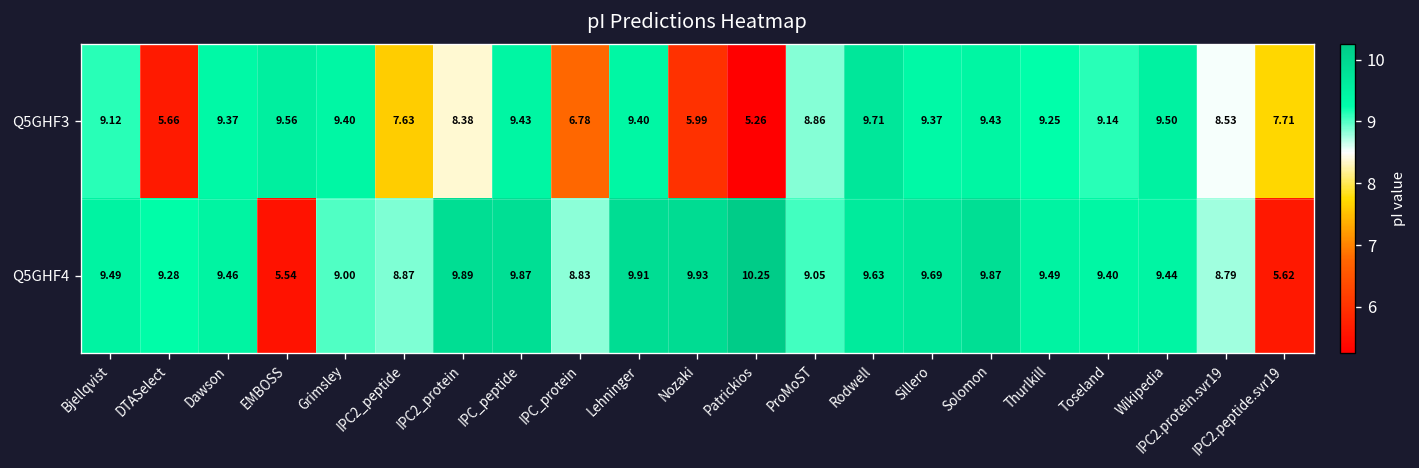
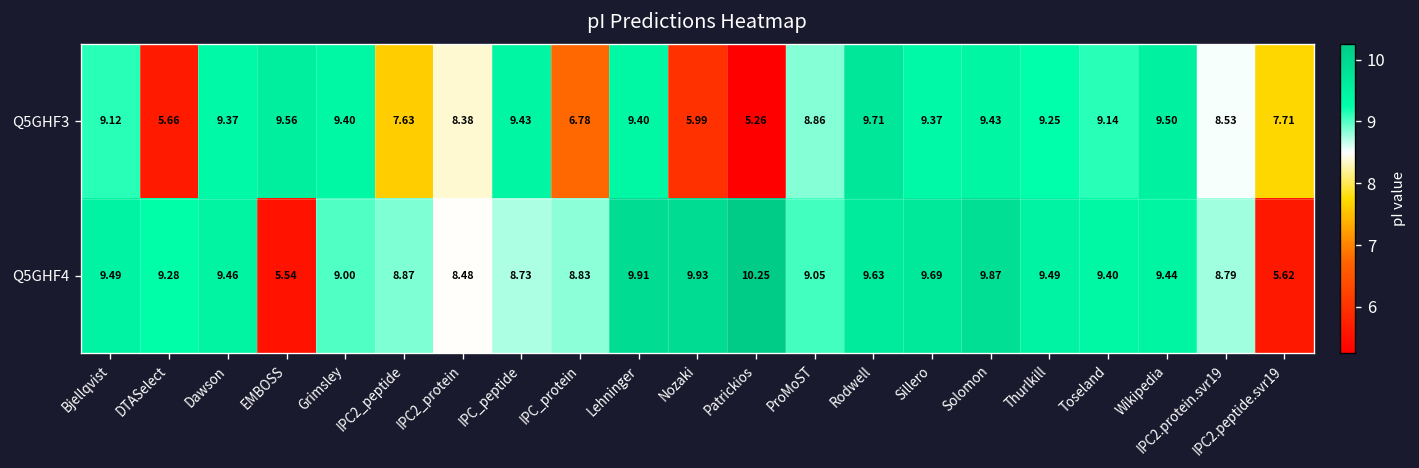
  {
    "Q5GHF3": {
      "Bjellqvist": 9.12,
      "DTASelect": 5.66,
      "Dawson": 9.37,
      "EMBOSS": 9.56,
      "Grimsley": 9.40,
      "IPC2_peptide": 7.63,
      "IPC2_protein": 8.38,
      "IPC_peptide": 9.43,
      "IPC_protein": 6.78,
      "Lehninger": 9.40,
      "Nozaki": 5.99,
      "Patrickios": 5.26,
      "ProMoST": 8.86,
      "Rodwell": 9.71,
      "Sillero": 9.37,
      "Solomon": 9.43,
      "Thurlkill": 9.25,
      "Toseland": 9.14,
      "Wikipedia": 9.50,
      "IPC2.protein.svr19": 8.53,
      "IPC2.peptide.svr19": 7.71
    },
    "Q5GHF4": {
      "Bjellqvist": 9.49,
      "DTASelect": 9.28,
      "Dawson": 9.46,
      "EMBOSS": 5.54,
      "Grimsley": 9.00,
      "IPC2_peptide": 8.87,
-     "IPC2_protein": 9.89,
-     "IPC_peptide": 9.87,
+     "IPC2_protein": 8.48,
+     "IPC_peptide": 8.73,
      "IPC_protein": 8.83,
      "Lehninger": 9.91,
      "Nozaki": 9.93,
      "Patrickios": 10.25,
      "ProMoST": 9.05,
      "Rodwell": 9.63,
      "Sillero": 9.69,
      "Solomon": 9.87,
      "Thurlkill": 9.49,
      "Toseland": 9.40,
      "Wikipedia": 9.44,
      "IPC2.protein.svr19": 8.79,
      "IPC2.peptide.svr19": 5.62
    }
  }
